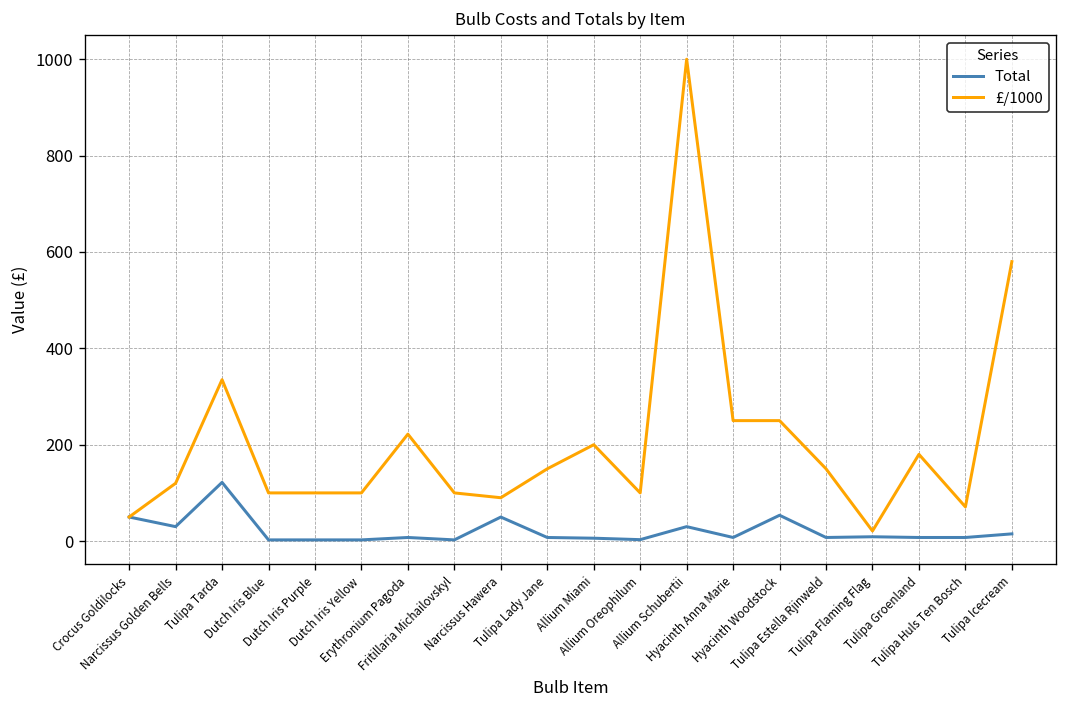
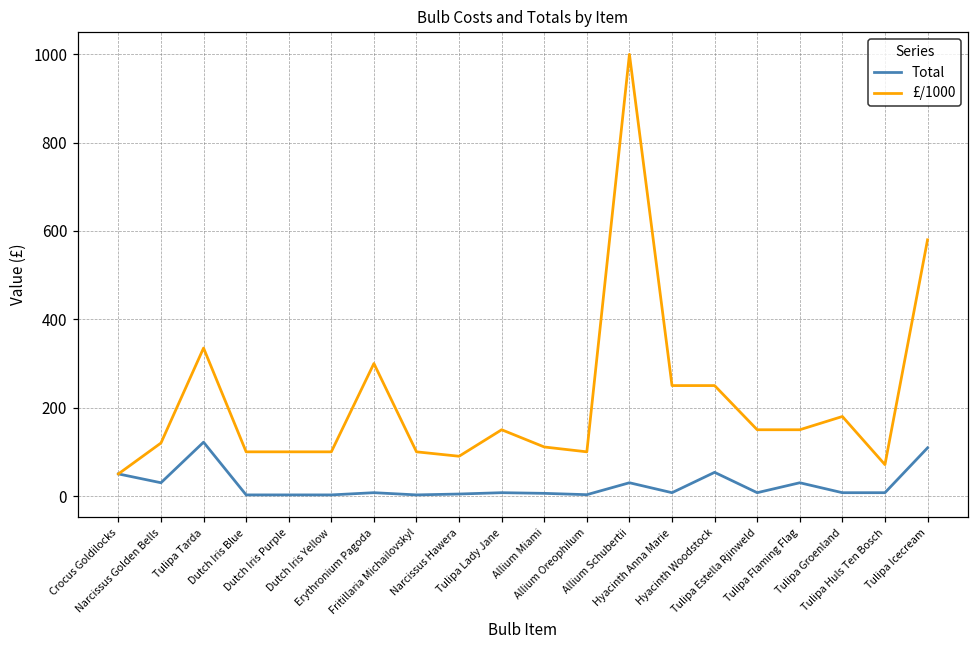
  {
    "Total": {
      "Narcissus Golden Bells": 30,
      "Tulipa Tarda": 120,
      "Dutch Iris Blue": 0,
      "Dutch Iris Purple": 0,
      "Dutch Iris Yellow": 0,
      "Erythronium Pagoda": 10,
      "Fritillaria Michailovskyl": 0,
-     "Narcissus Hawera": 50,
+     "Narcissus Hawera": 0,
      "Tulipa Lady Jane": 10,
      "Allium Miami": 10,
      "Allium Oreophilum": 0,
      "Allium Schubertii": 30,
      "Hyacinth Anna Marie": 10,
      "Hyacinth Woodstock": 50,
      "Tulipa Estella Rjinweld": 10,
-     "Tulipa Flaming Flag": 10,
+     "Tulipa Flaming Flag": 30,
      "Tulipa Groenland": 10,
      "Tulipa Huls Ten Bosch": 10,
-     "Tulipa Icecream": 20
+     "Tulipa Icecream": 110
    },
    "£/1000": {
      "Narcissus Golden Bells": 120,
      "Tulipa Tarda": 340,
      "Dutch Iris Blue": 100,
      "Dutch Iris Purple": 100,
      "Dutch Iris Yellow": 100,
-     "Erythronium Pagoda": 220,
+     "Erythronium Pagoda": 300,
      "Fritillaria Michailovskyl": 100,
      "Narcissus Hawera": 90,
      "Tulipa Lady Jane": 150,
-     "Allium Miami": 200,
+     "Allium Miami": 110,
      "Allium Oreophilum": 100,
      "Allium Schubertii": 1000,
      "Hyacinth Anna Marie": 250,
      "Hyacinth Woodstock": 250,
      "Tulipa Estella Rjinweld": 150,
-     "Tulipa Flaming Flag": 20,
+     "Tulipa Flaming Flag": 150,
      "Tulipa Groenland": 180,
      "Tulipa Huls Ten Bosch": 70,
      "Tulipa Icecream": 580
    }
  }
